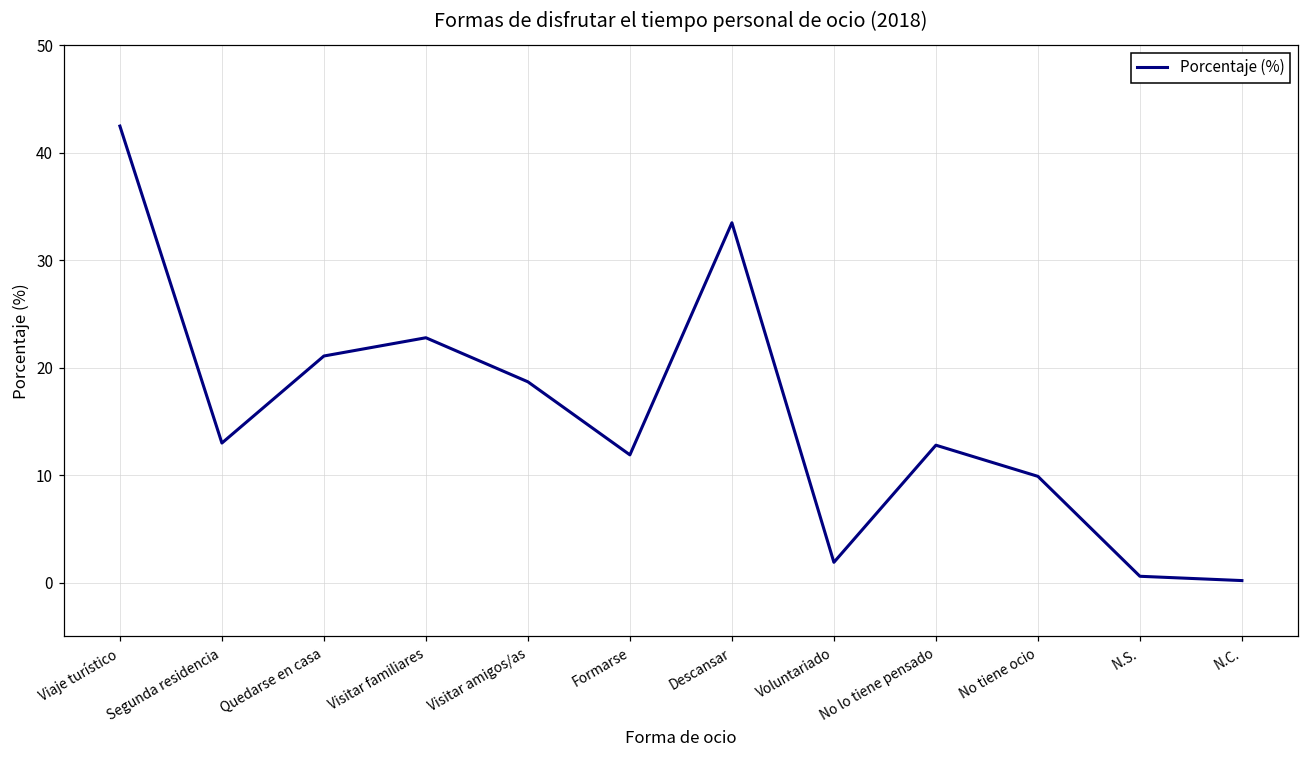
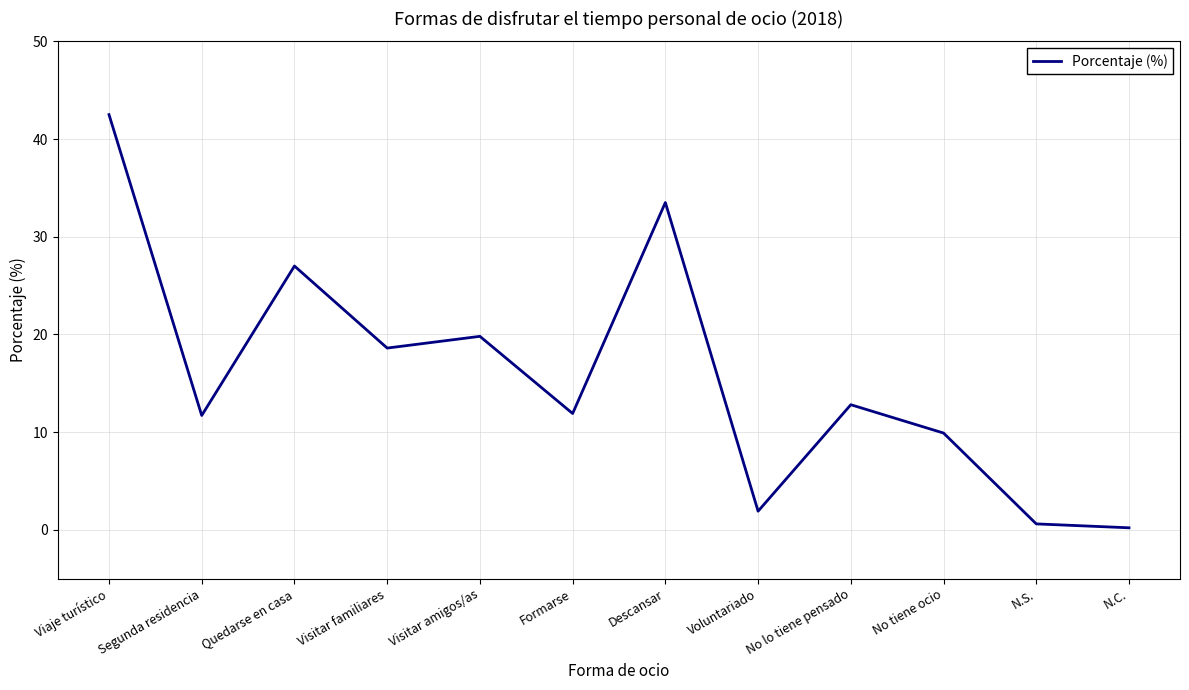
  {
    "Viaje turístico": 43,
-   "Segunda residencia": 13,
-   "Quedarse en casa": 21,
-   "Visitar familiares": 23,
-   "Visitar amigos/as": 19,
+   "Segunda residencia": 12,
+   "Quedarse en casa": 27,
+   "Visitar familiares": 19,
+   "Visitar amigos/as": 20,
    "Formarse": 12,
    "Descansar": 34,
    "Voluntariado": 2,
    "No lo tiene pensado": 13,
    "No tiene ocio": 10,
    "N.S.": 1,
    "N.C.": 0
  }
